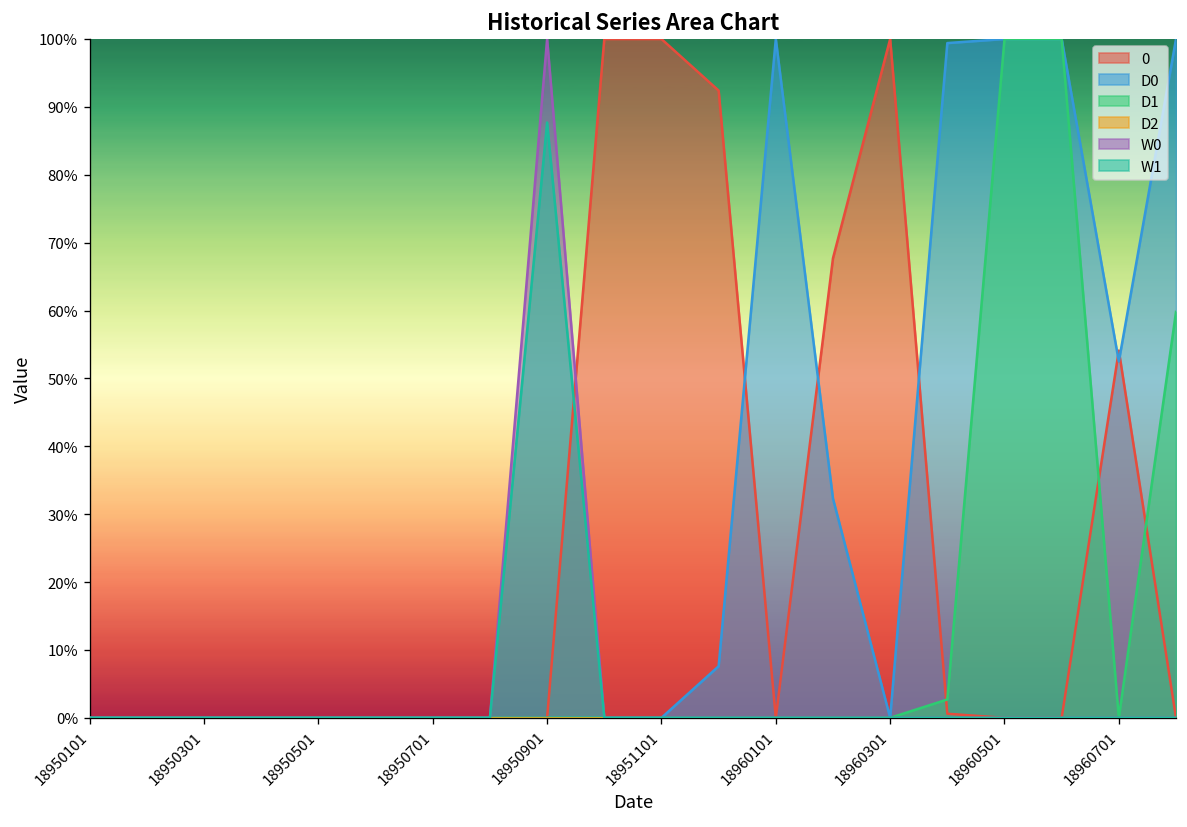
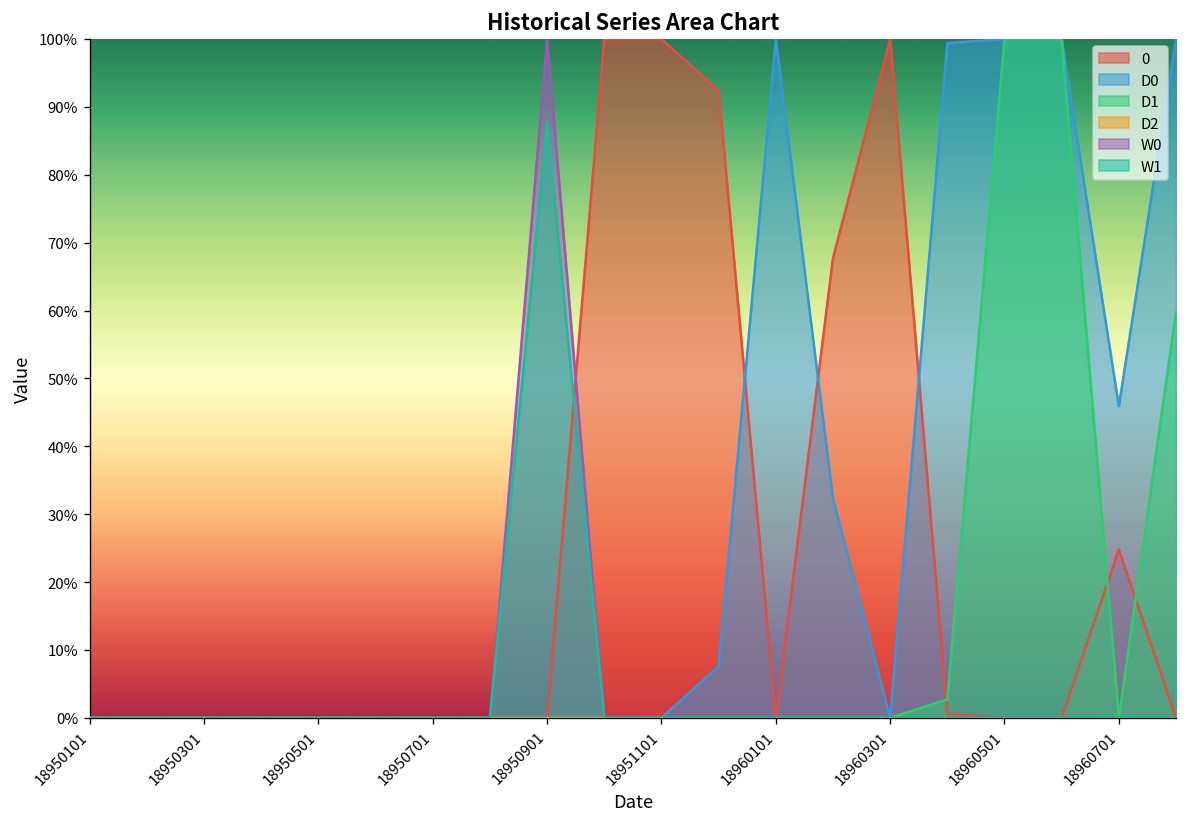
  {
    "0": {
      "18951101": "100%",
      "18960301": "100%",
-     "18960701": "54%"
+     "18960701": "25%"
    },
    "D0": {
      "18960101": "100%",
-     "18960701": "53%"
+     "18960701": "46%"
    },
    "W0": {
      "18950901": "100%"
    }
  }
